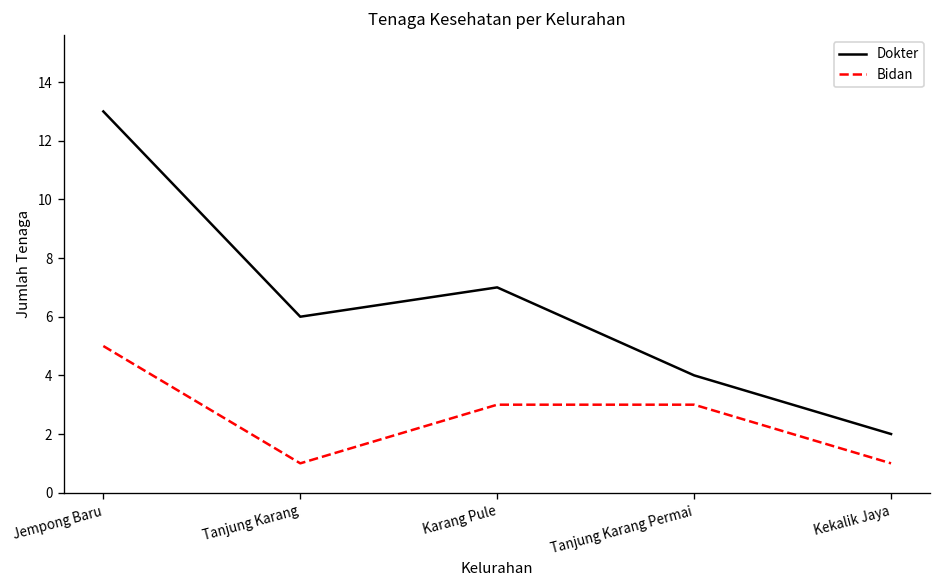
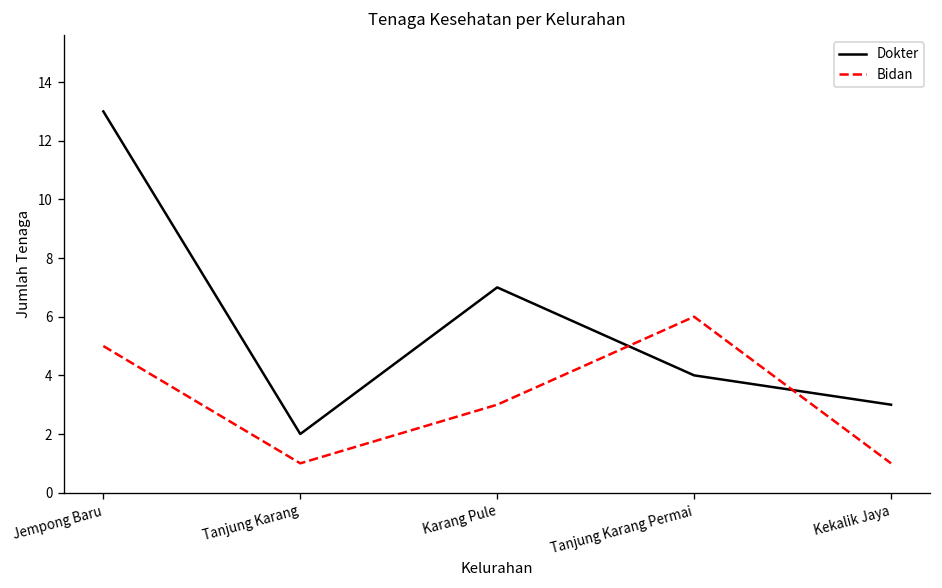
  {
    "Dokter": {
      "Jempong Baru": 13,
-     "Tanjung Karang": 6,
+     "Tanjung Karang": 2,
      "Karang Pule": 7,
      "Tanjung Karang Permai": 4,
-     "Kekalik Jaya": 2
+     "Kekalik Jaya": 3
    },
    "Bidan": {
      "Jempong Baru": 5,
      "Tanjung Karang": 1,
      "Karang Pule": 3,
-     "Tanjung Karang Permai": 3,
+     "Tanjung Karang Permai": 6,
      "Kekalik Jaya": 1
    }
  }
